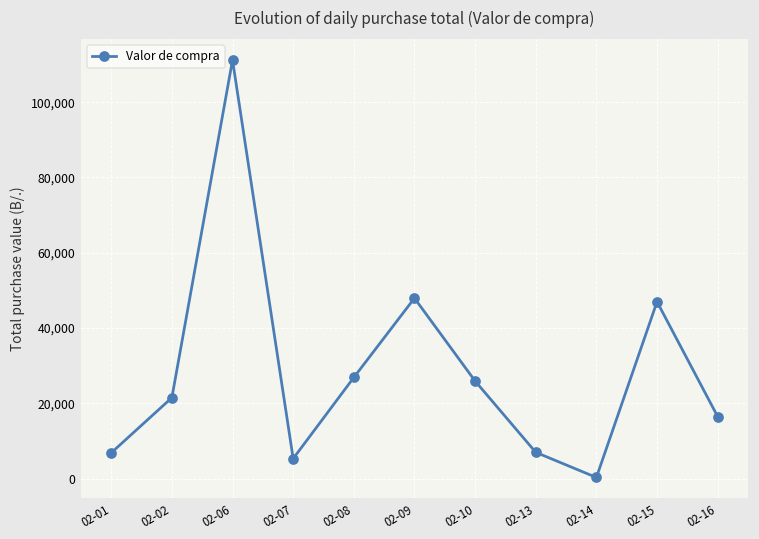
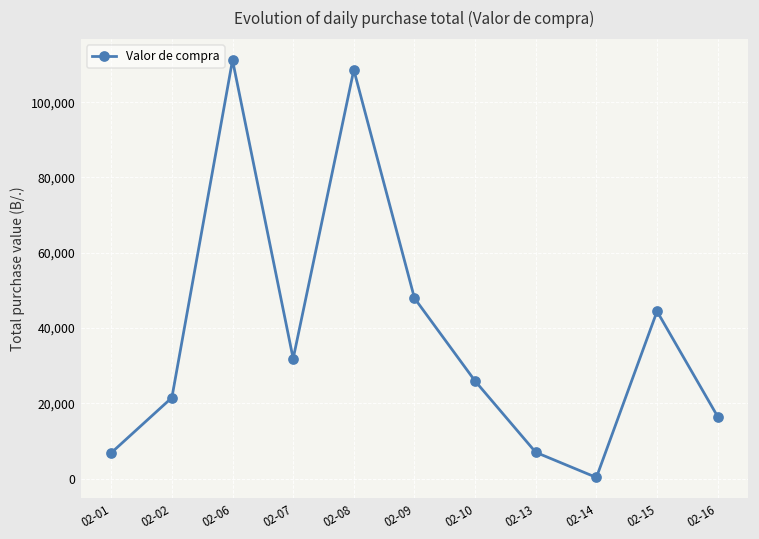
  {
    "02-01": "7,000",
    "02-02": "22,000",
    "02-06": "111,000",
-   "02-07": "5,000",
-   "02-08": "27,000",
+   "02-07": "32,000",
+   "02-08": "109,000",
    "02-09": "48,000",
    "02-10": "26,000",
    "02-13": "7,000",
    "02-14": "0",
-   "02-15": "47,000",
+   "02-15": "44,000",
    "02-16": "16,000"
  }
